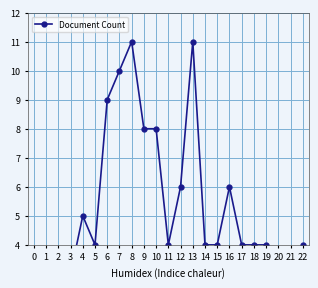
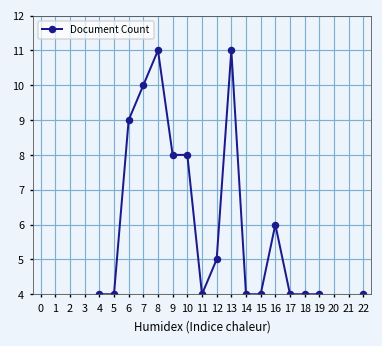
  {
-   "4": 5,
+   "4": 4,
    "5": 4,
    "6": 9,
    "7": 10,
    "8": 11,
    "9": 8,
    "10": 8,
    "11": 4,
-   "12": 6,
+   "12": 5,
    "13": 11,
    "14": 4,
    "15": 4,
    "16": 6,
    "17": 4,
    "18": 4,
    "19": 4,
    "22": 4
  }
